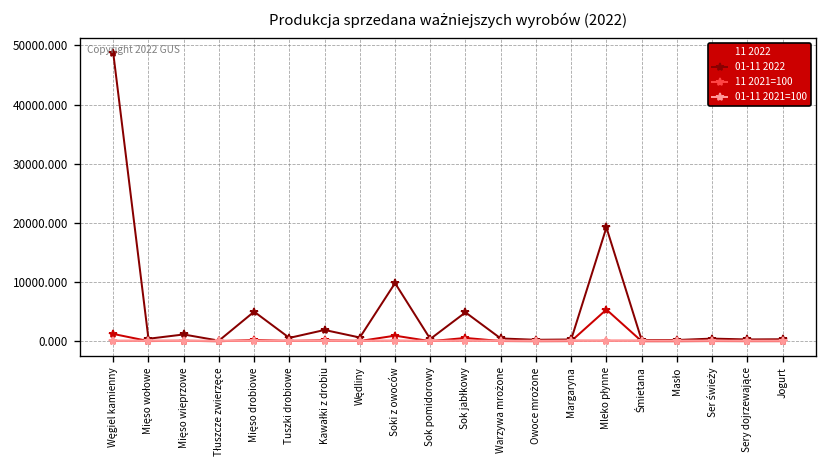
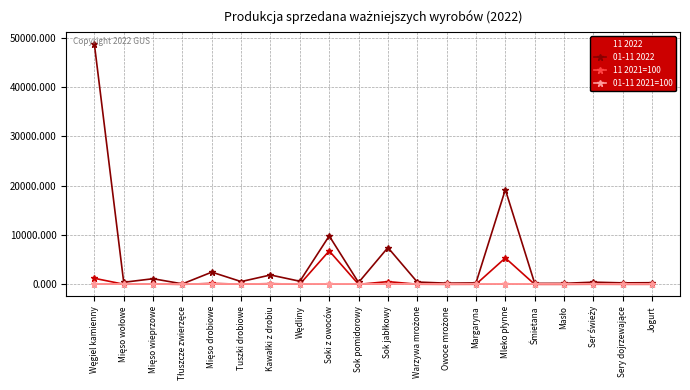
  {
    "11 2022": {
      "Węgiel kamienny": 1000,
-     "Soki z owoców": 1000,
+     "Soki z owoców": 7000,
      "Mleko płynne": 5000
    },
    "01-11 2022": {
      "Mięso wieprzowe": 1000,
-     "Mięso drobiowe": 5000,
+     "Mięso drobiowe": 2000,
      "Kawałki z drobiu": 2000,
      "Wędliny": 1000,
      "Soki z owoców": 10000,
-     "Sok jabłkowy": 5000,
+     "Sok jabłkowy": 7000,
      "Mleko płynne": 19000
    },
    "01-11 2021=100": {
      "Węgiel kamienny": 0,
      "Soki z owoców": 0,
      "Mleko płynne": 0
    }
  }
